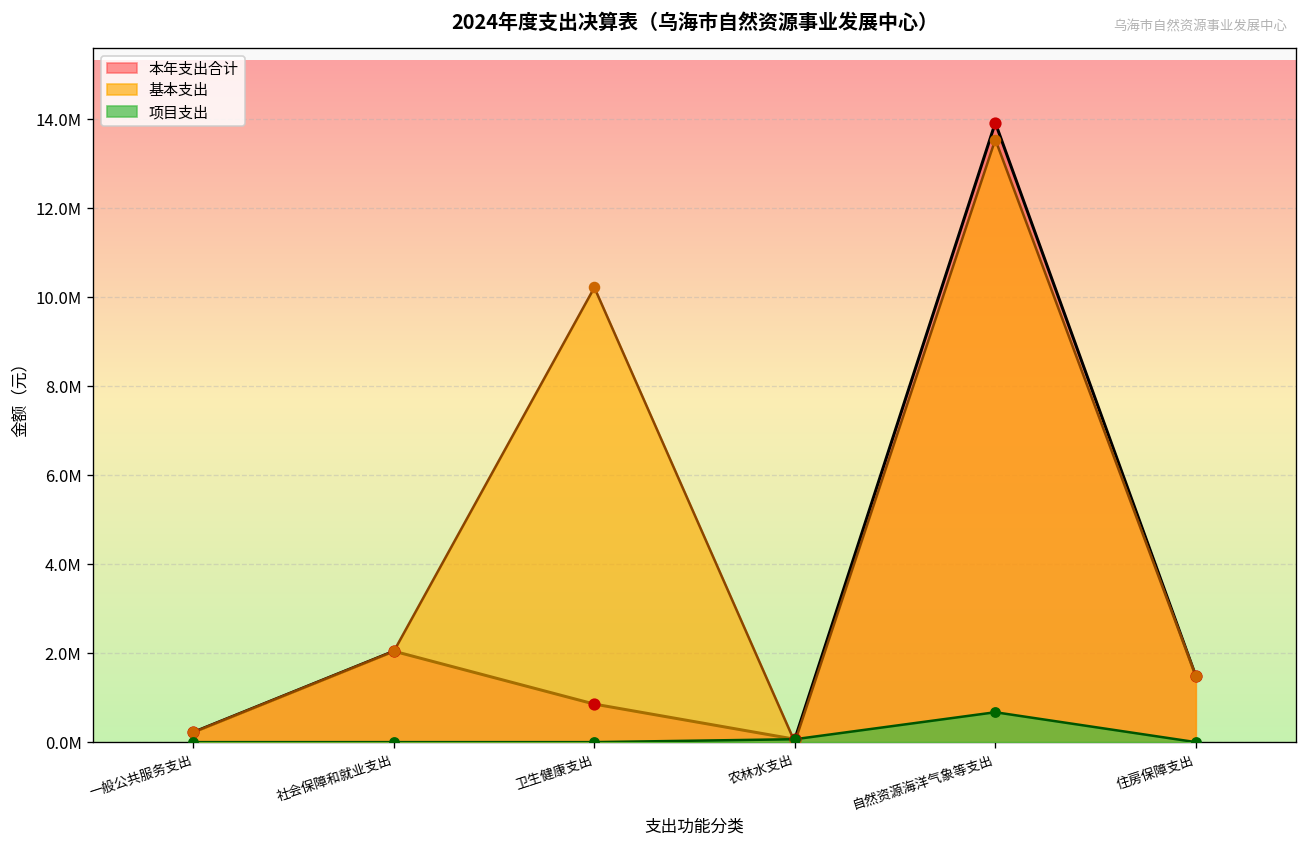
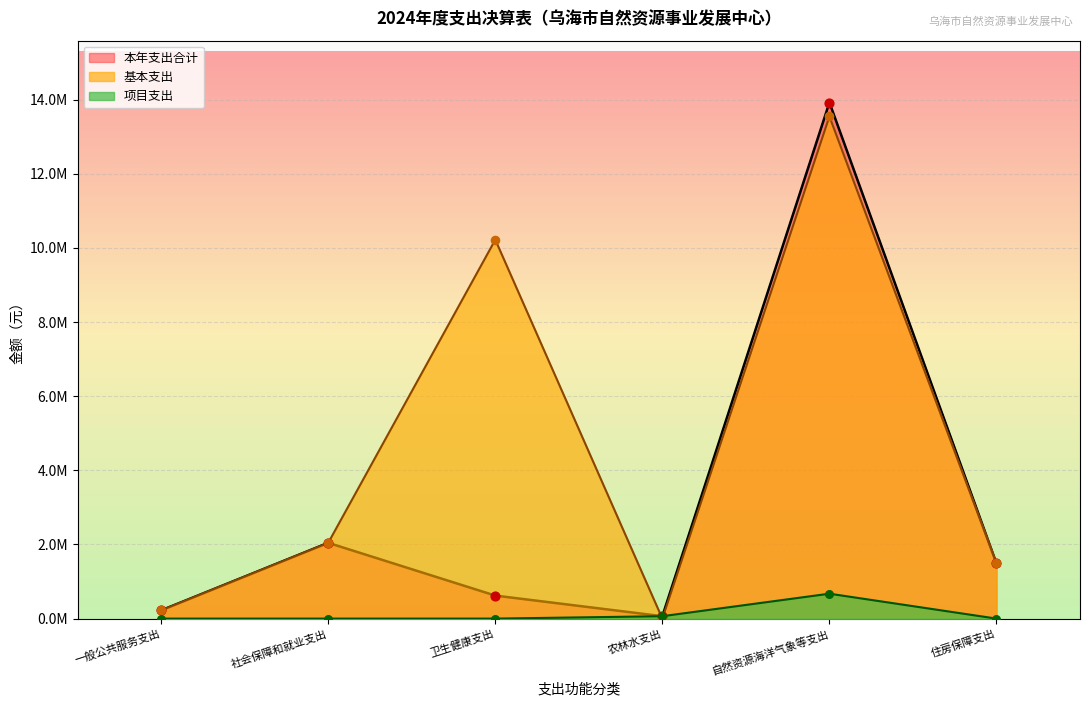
  {
    "本年支出合计": {
-     "卫生健康支出": 900000,
+     "卫生健康支出": 600000,
      "自然资源海洋气象等支出": 13900000
    },
    "基本支出": {
      "卫生健康支出": 10200000,
      "自然资源海洋气象等支出": 13500000
    },
    "项目支出": {
      "一般公共服务支出": 0,
      "社会保障和就业支出": 0,
      "卫生健康支出": 0,
      "自然资源海洋气象等支出": 700000,
      "住房保障支出": 0
    }
  }
